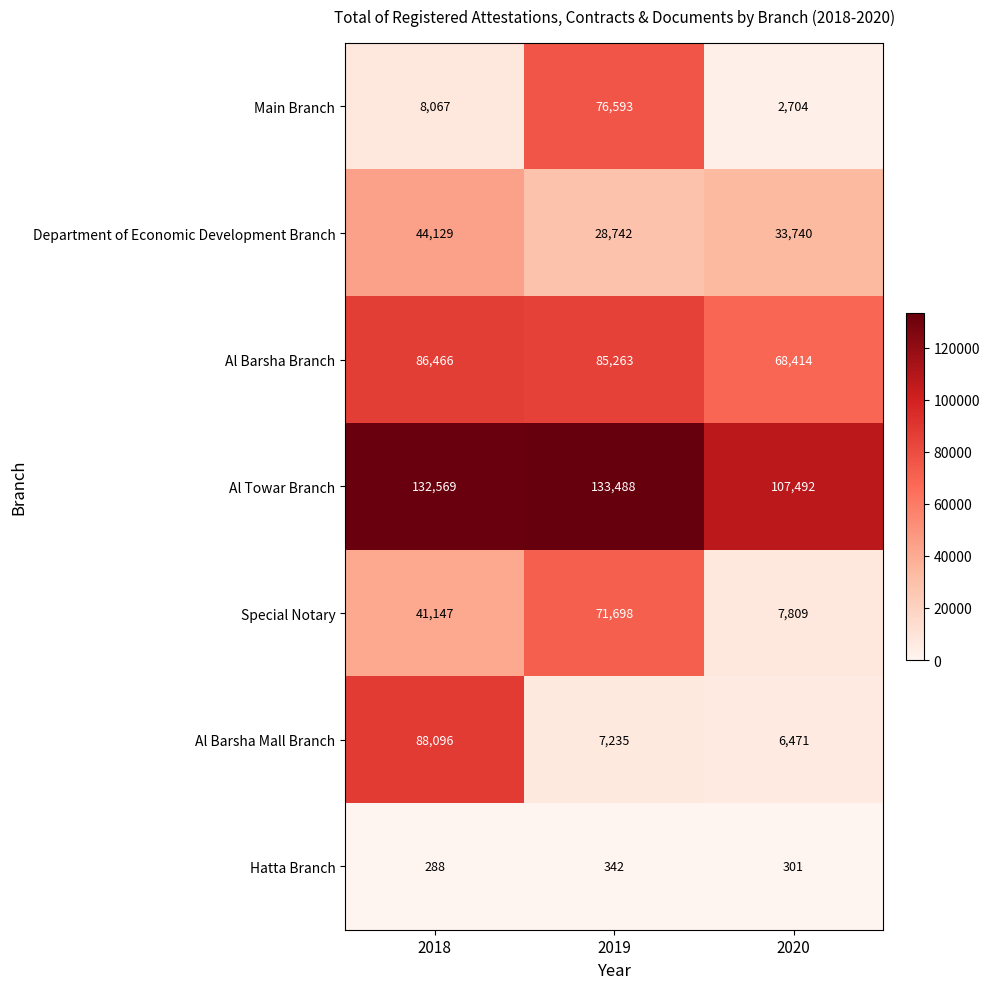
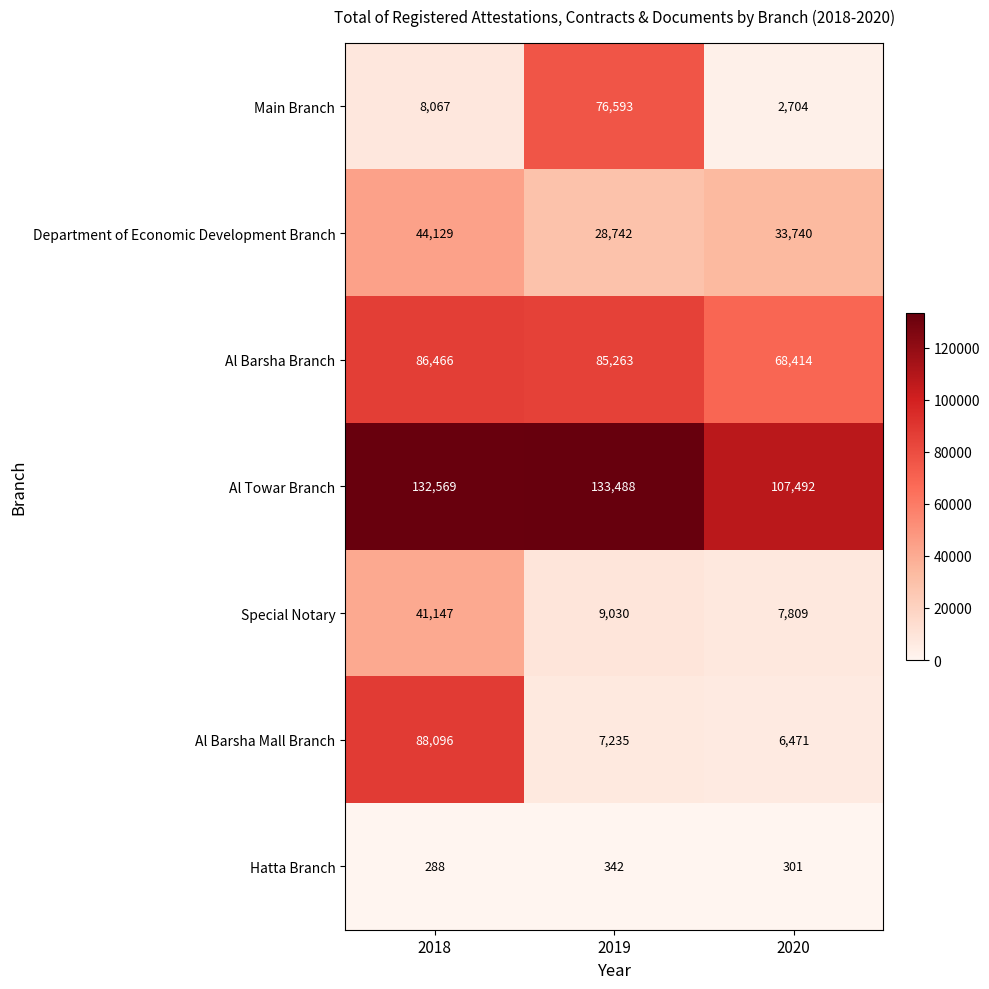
  {
    "Main Branch": {
      "2018": "8,067",
      "2019": "76,593",
      "2020": "2,704"
    },
    "Department of Economic Development Branch": {
      "2018": "44,129",
      "2019": "28,742",
      "2020": "33,740"
    },
    "Al Barsha Branch": {
      "2018": "86,466",
      "2019": "85,263",
      "2020": "68,414"
    },
    "Al Towar Branch": {
      "2018": "132,569",
      "2019": "133,488",
      "2020": "107,492"
    },
    "Special Notary": {
      "2018": "41,147",
-     "2019": "71,698",
+     "2019": "9,030",
      "2020": "7,809"
    },
    "Al Barsha Mall Branch": {
      "2018": "88,096",
      "2019": "7,235",
      "2020": "6,471"
    },
    "Hatta Branch": {
      "2018": "288",
      "2019": "342",
      "2020": "301"
    }
  }
